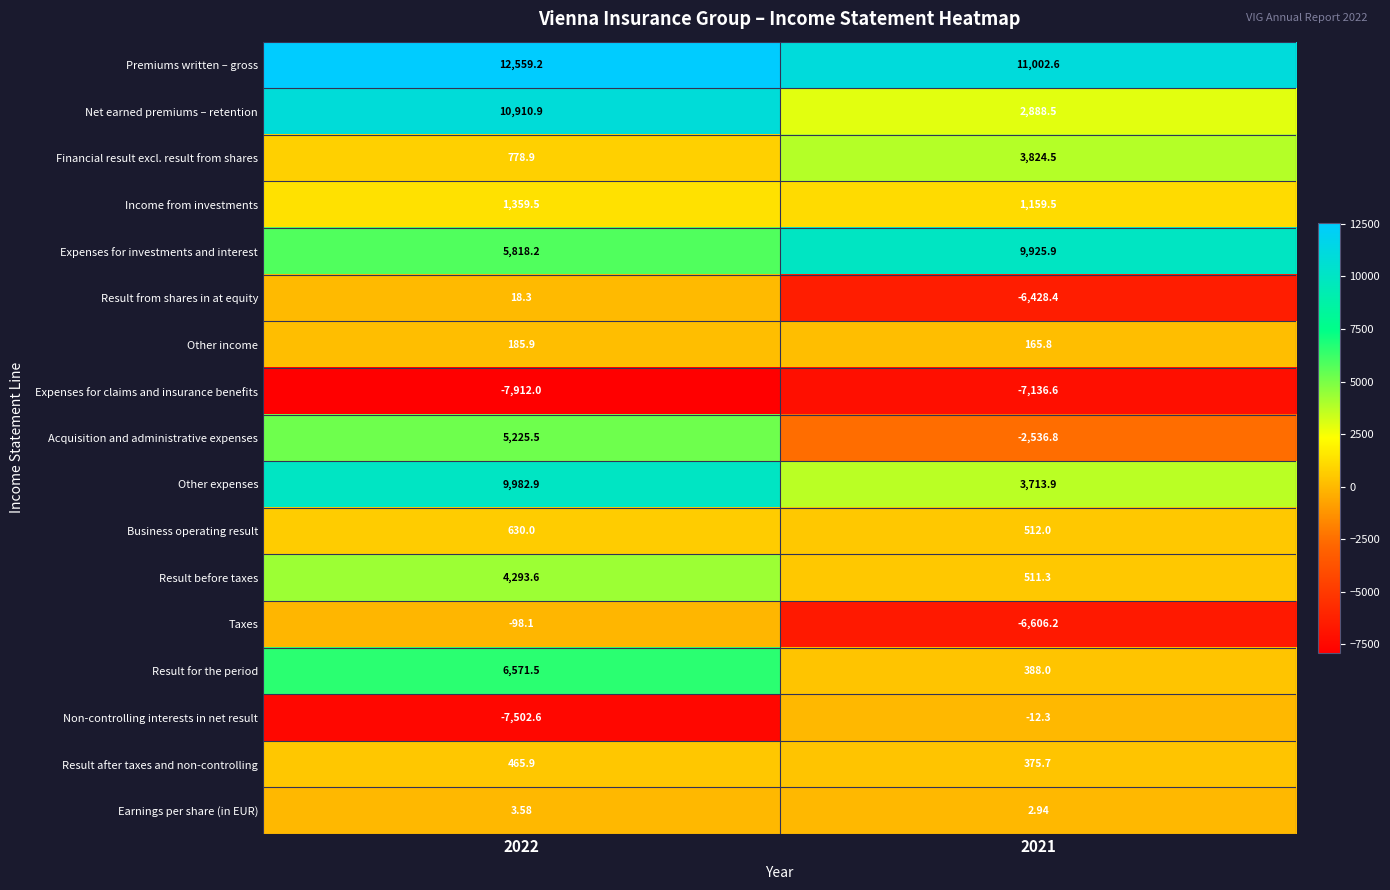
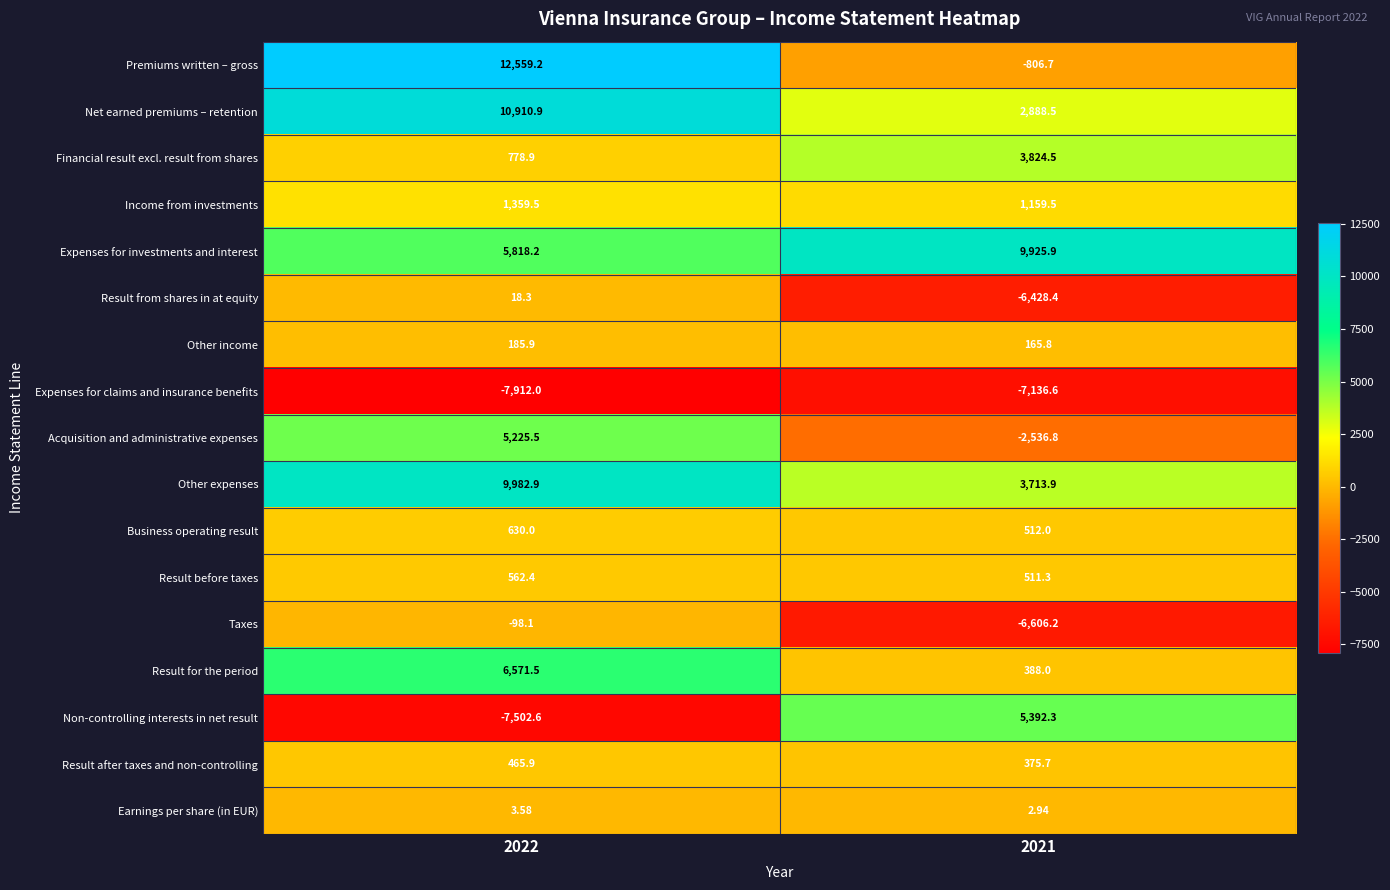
  {
    "Premiums written – gross": {
      "2022": "12,559.2",
-     "2021": "11,002.6"
+     "2021": "-806.7"
    },
    "Net earned premiums – retention": {
      "2022": "10,910.9",
      "2021": "2,888.5"
    },
    "Financial result excl. result from shares": {
      "2022": "778.9",
      "2021": "3,824.5"
    },
    "Income from investments": {
      "2022": "1,359.5",
      "2021": "1,159.5"
    },
    "Expenses for investments and interest": {
      "2022": "5,818.2",
      "2021": "9,925.9"
    },
    "Result from shares in at equity": {
      "2022": "18.3",
      "2021": "-6,428.4"
    },
    "Other income": {
      "2022": "185.9",
      "2021": "165.8"
    },
    "Expenses for claims and insurance benefits": {
      "2022": "-7,912.0",
      "2021": "-7,136.6"
    },
    "Acquisition and administrative expenses": {
      "2022": "5,225.5",
      "2021": "-2,536.8"
    },
    "Other expenses": {
      "2022": "9,982.9",
      "2021": "3,713.9"
    },
    "Business operating result": {
      "2022": "630.0",
      "2021": "512.0"
    },
    "Result before taxes": {
-     "2022": "4,293.6",
+     "2022": "562.4",
      "2021": "511.3"
    },
    "Taxes": {
      "2022": "-98.1",
      "2021": "-6,606.2"
    },
    "Result for the period": {
      "2022": "6,571.5",
      "2021": "388.0"
    },
    "Non-controlling interests in net result": {
      "2022": "-7,502.6",
-     "2021": "-12.3"
+     "2021": "5,392.3"
    },
    "Result after taxes and non-controlling": {
      "2022": "465.9",
      "2021": "375.7"
    },
    "Earnings per share (in EUR)": {
      "2022": "3.58",
      "2021": "2.94"
    }
  }
